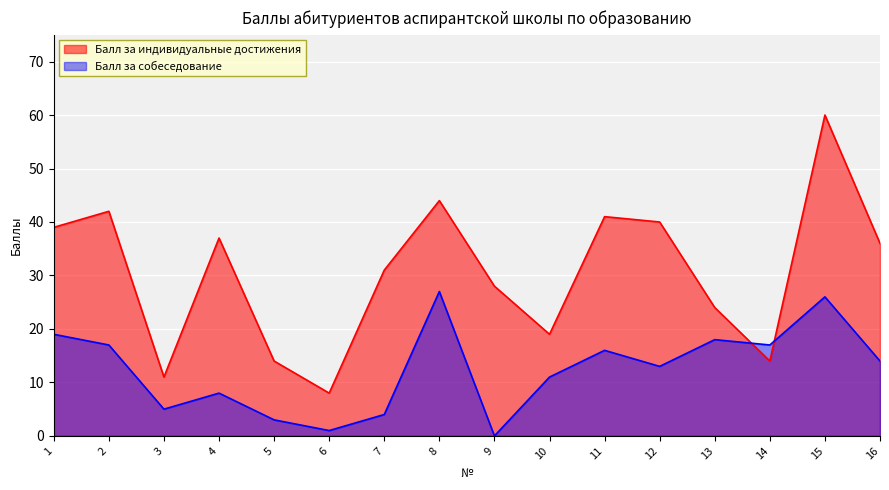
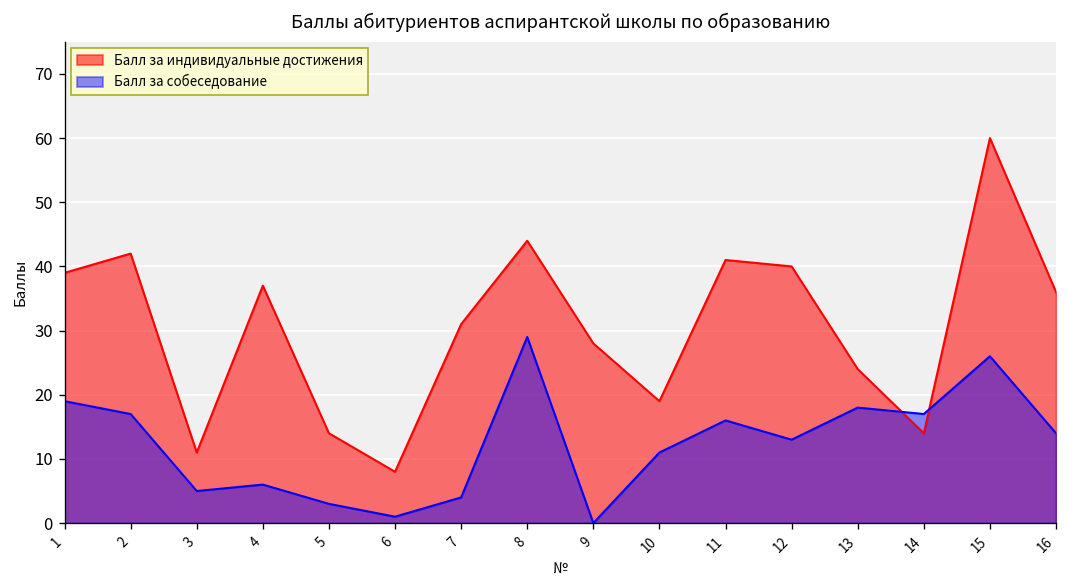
  {
    "Балл за индивидуальные достижения": {
      "1": 39,
      "2": 42,
      "3": 11,
      "4": 37,
      "5": 14,
      "6": 8,
      "7": 31,
      "8": 44,
      "9": 28,
      "10": 19,
      "11": 41,
      "12": 40,
      "13": 24,
      "14": 14,
      "15": 60,
      "16": 36
    },
    "Балл за собеседование": {
      "1": 19,
      "2": 17,
      "3": 5,
-     "4": 8,
+     "4": 6,
      "5": 3,
      "6": 1,
      "7": 4,
-     "8": 27,
+     "8": 29,
      "9": 0,
      "10": 11,
      "11": 16,
      "12": 13,
      "13": 18,
      "14": 17,
      "15": 26,
      "16": 14
    }
  }
